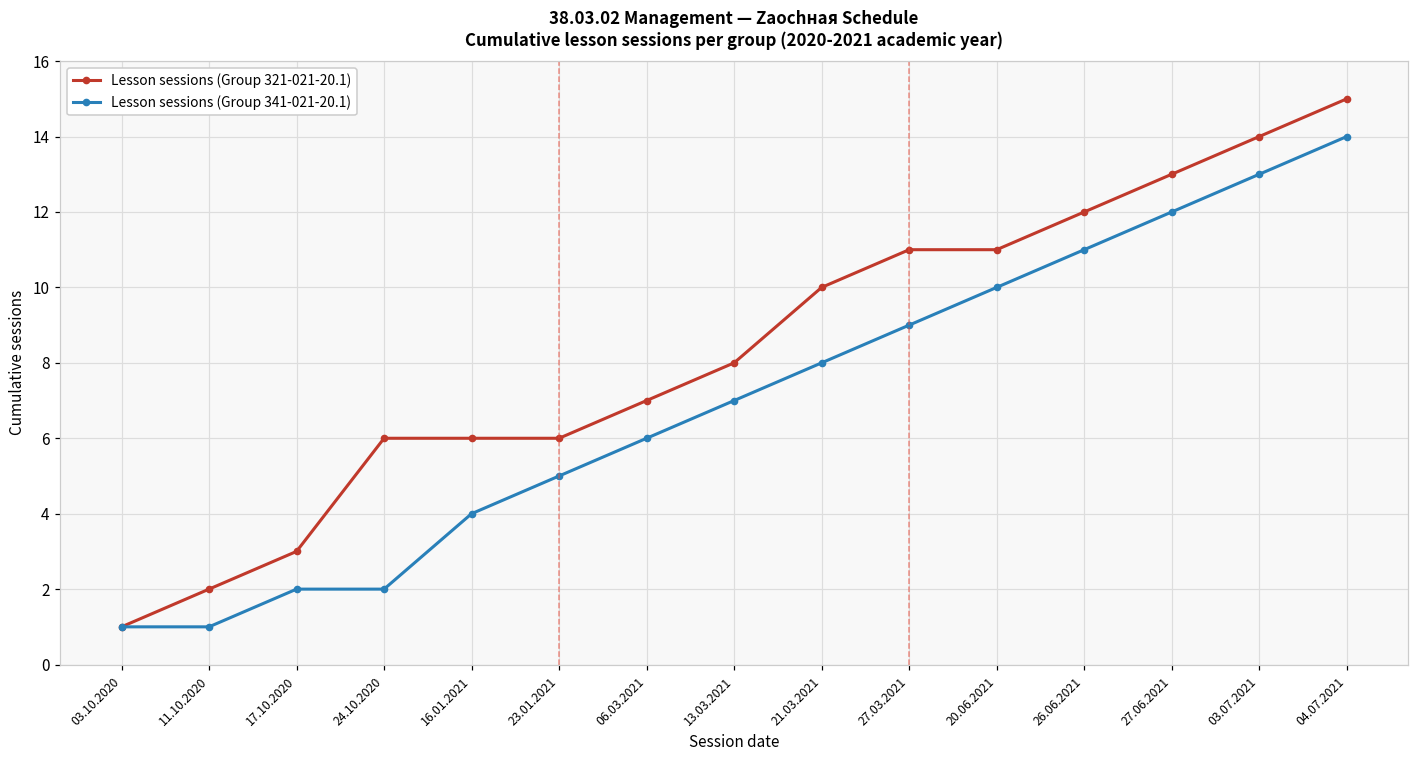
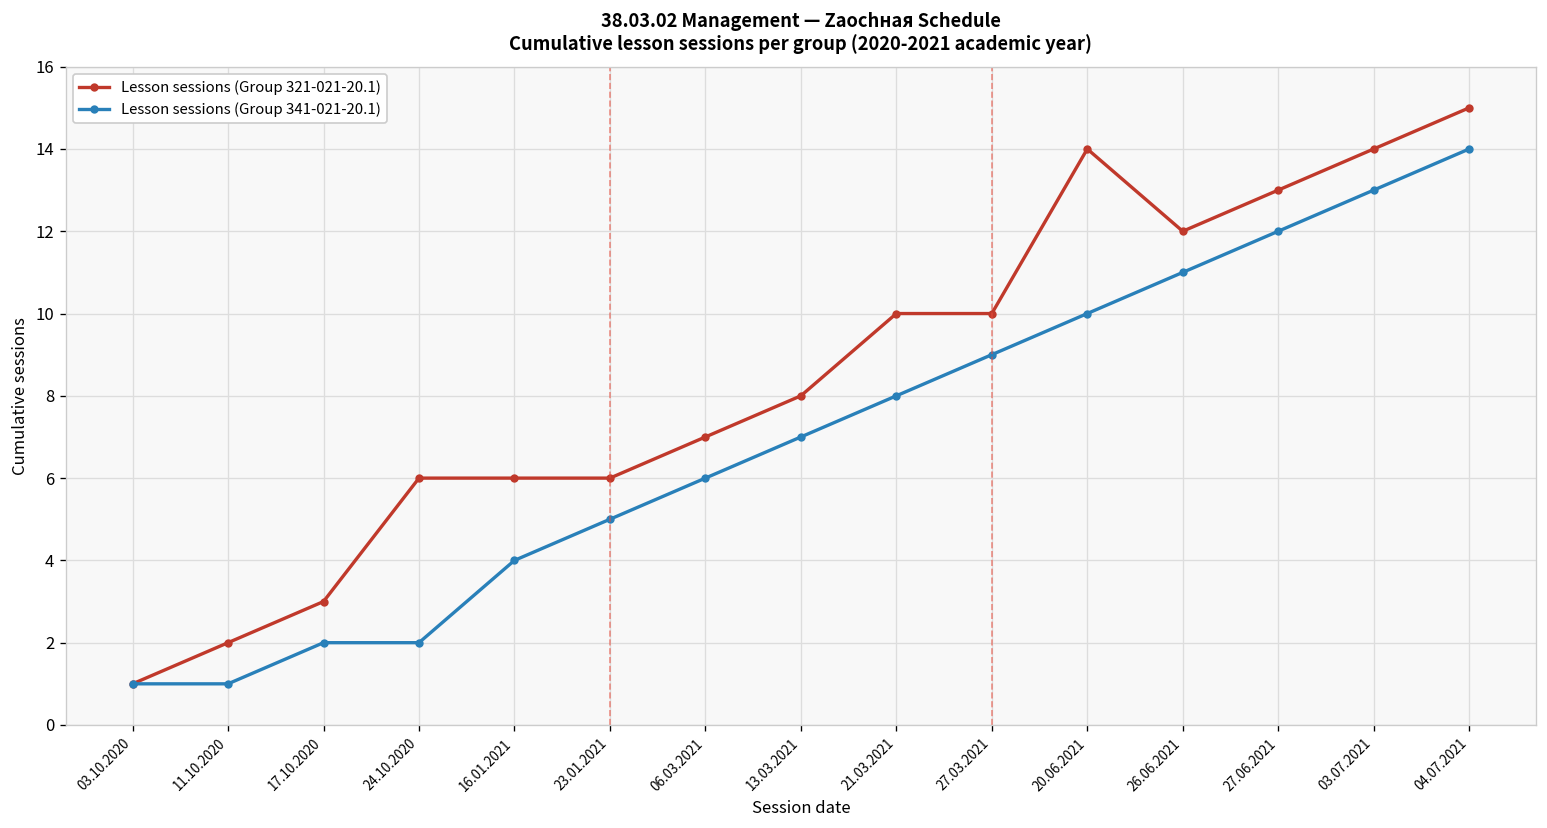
  {
    "Lesson sessions (Group 321-021-20.1)": {
      "11.10.2020": 2,
      "17.10.2020": 3,
      "24.10.2020": 6,
      "16.01.2021": 6,
      "23.01.2021": 6,
      "06.03.2021": 7,
      "13.03.2021": 8,
      "21.03.2021": 10,
-     "27.03.2021": 11,
-     "20.06.2021": 11,
+     "27.03.2021": 10,
+     "20.06.2021": 14,
      "26.06.2021": 12,
      "27.06.2021": 13,
      "03.07.2021": 14,
      "04.07.2021": 15
    },
    "Lesson sessions (Group 341-021-20.1)": {
      "11.10.2020": 1,
      "17.10.2020": 2,
      "24.10.2020": 2,
      "16.01.2021": 4,
      "23.01.2021": 5,
      "06.03.2021": 6,
      "13.03.2021": 7,
      "21.03.2021": 8,
      "27.03.2021": 9,
      "20.06.2021": 10,
      "26.06.2021": 11,
      "27.06.2021": 12,
      "03.07.2021": 13,
      "04.07.2021": 14
    }
  }
